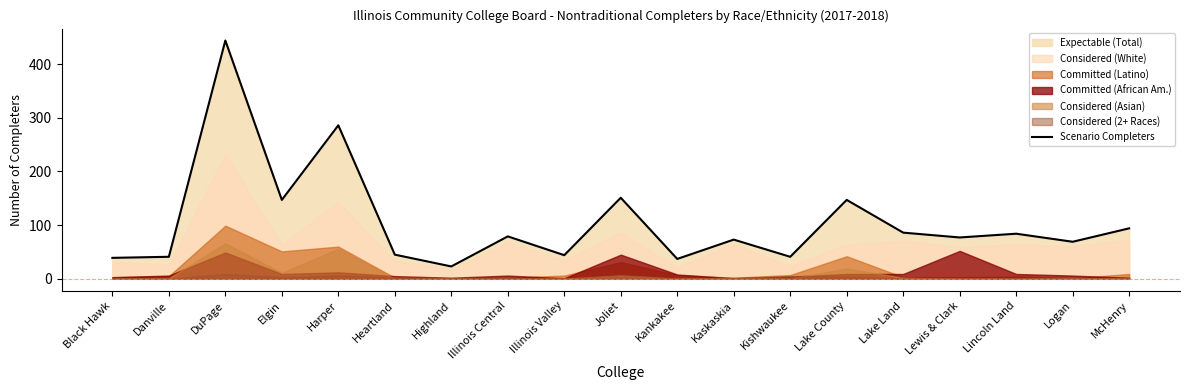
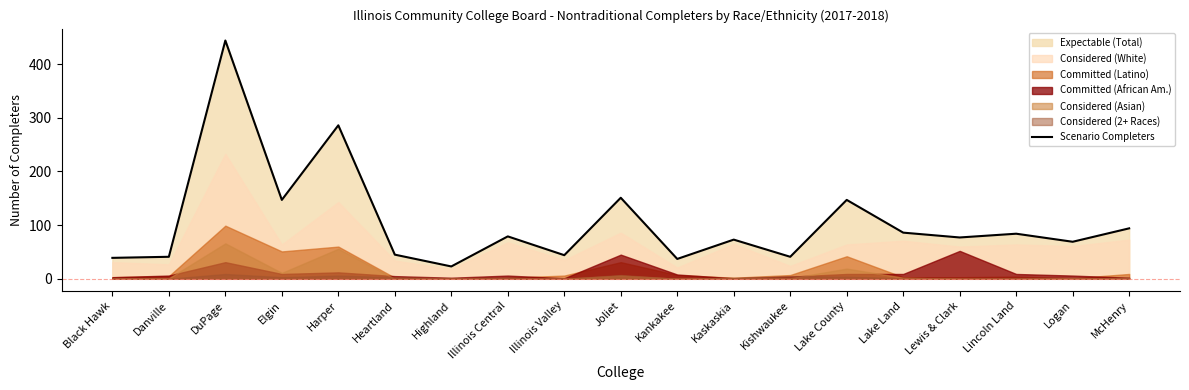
  {
    "Committed (African Am.)": {
-     "DuPage": 50,
+     "DuPage": 30,
      "Harper": 10,
      "Joliet": 50,
      "Lake County": 10,
      "Lake Land": 10,
      "Lewis & Clark": 50,
      "Lincoln Land": 10,
      "Logan": 10
    }
  }
